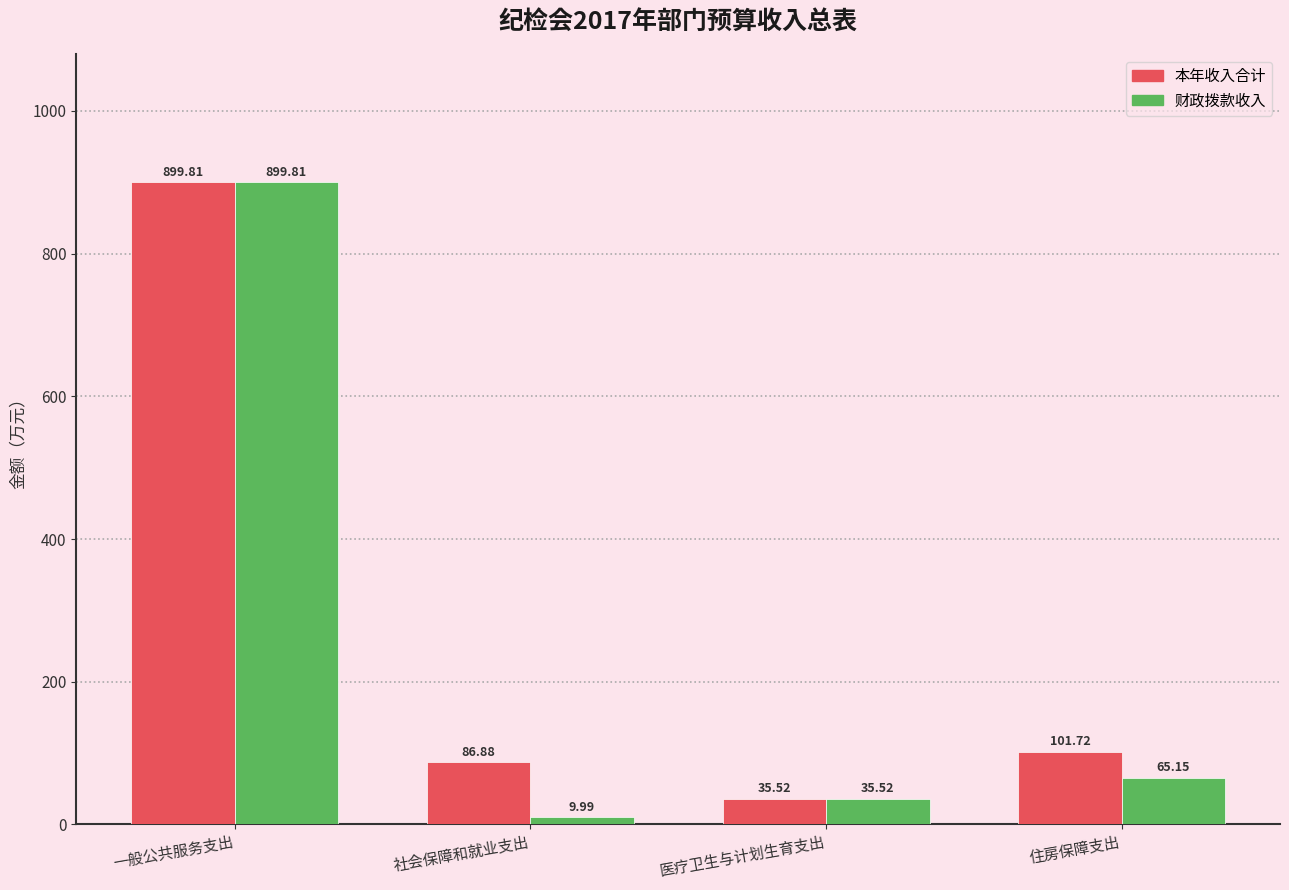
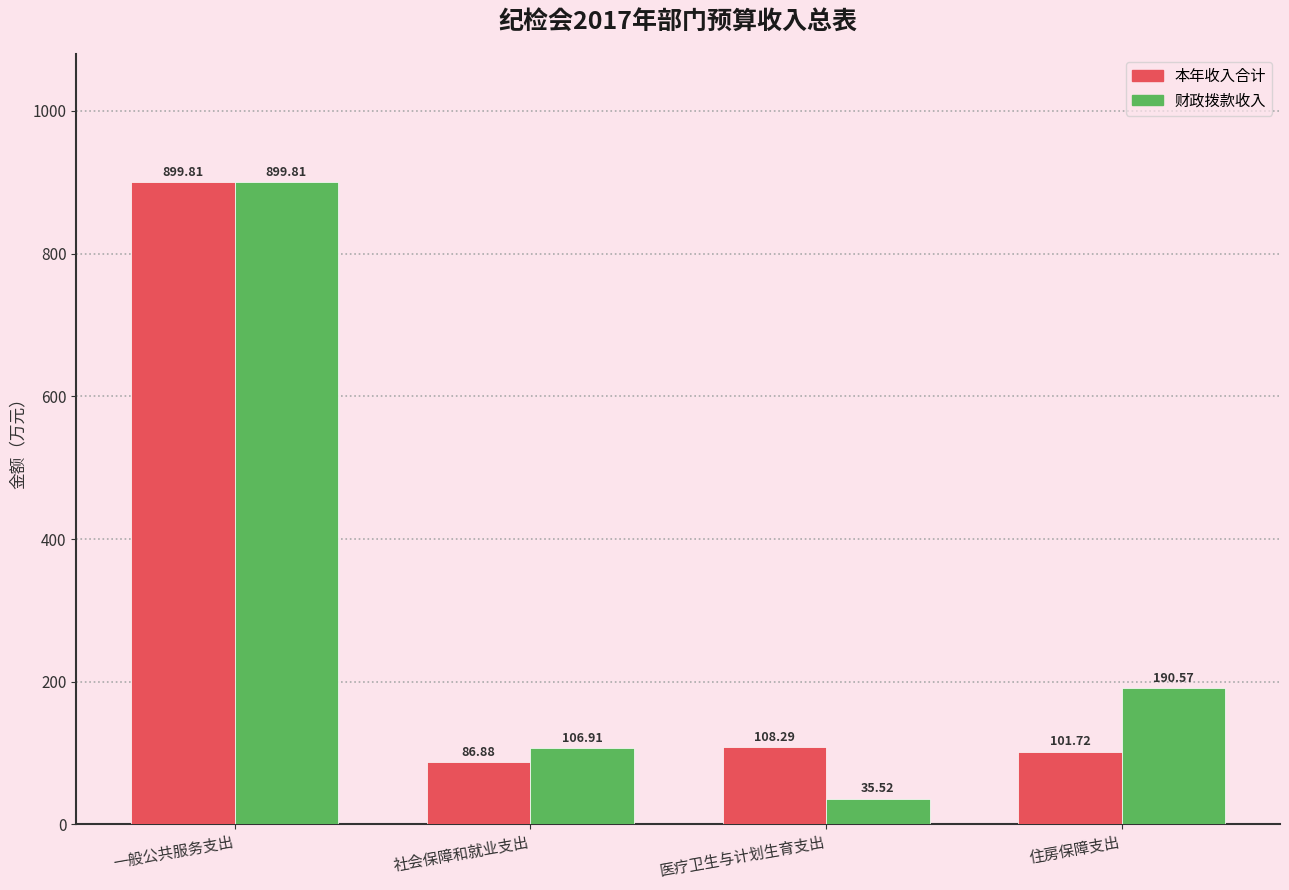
  {
    "本年收入合计": {
      "一般公共服务支出": 899.81,
      "社会保障和就业支出": 86.88,
-     "医疗卫生与计划生育支出": 35.52,
+     "医疗卫生与计划生育支出": 108.29,
      "住房保障支出": 101.72
    },
    "财政拨款收入": {
      "一般公共服务支出": 899.81,
-     "社会保障和就业支出": 9.99,
+     "社会保障和就业支出": 106.91,
      "医疗卫生与计划生育支出": 35.52,
-     "住房保障支出": 65.15
+     "住房保障支出": 190.57
    }
  }
